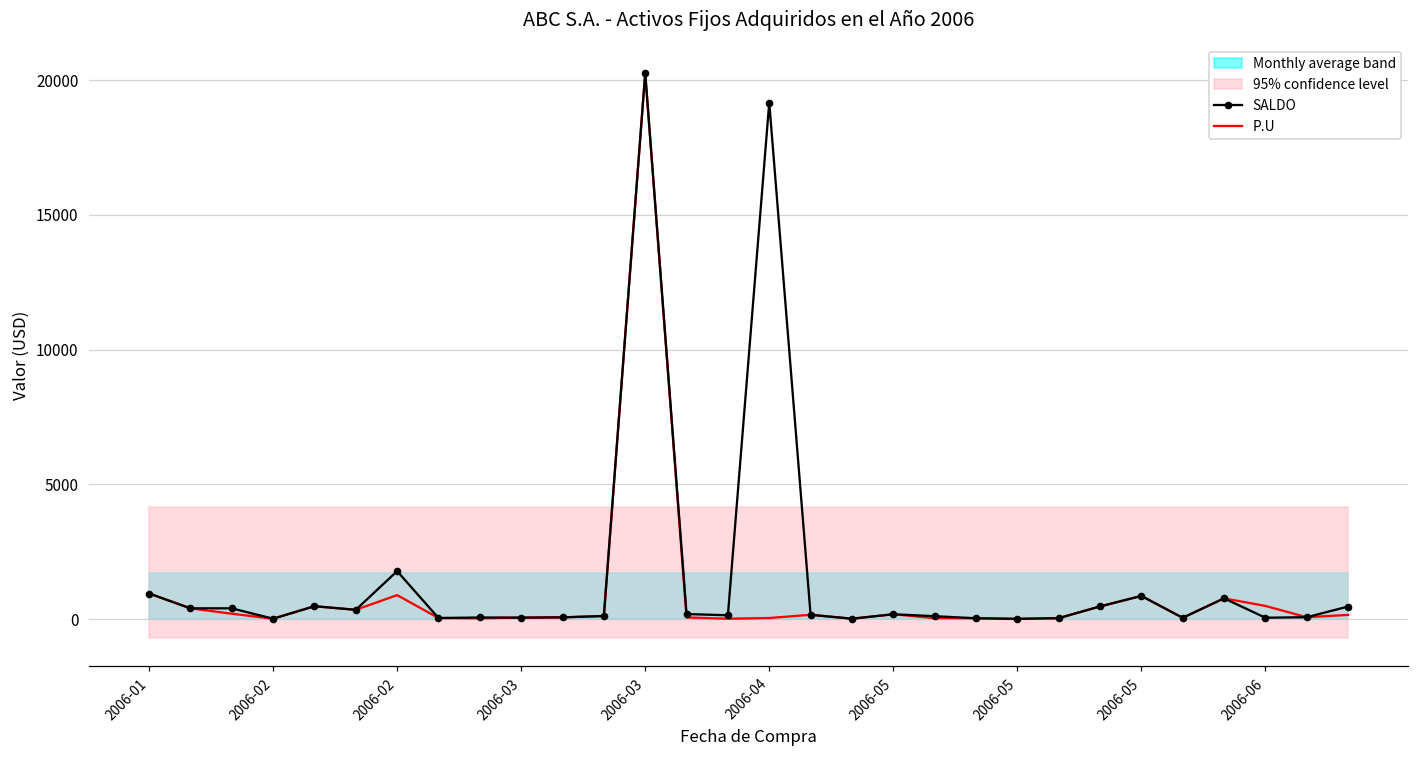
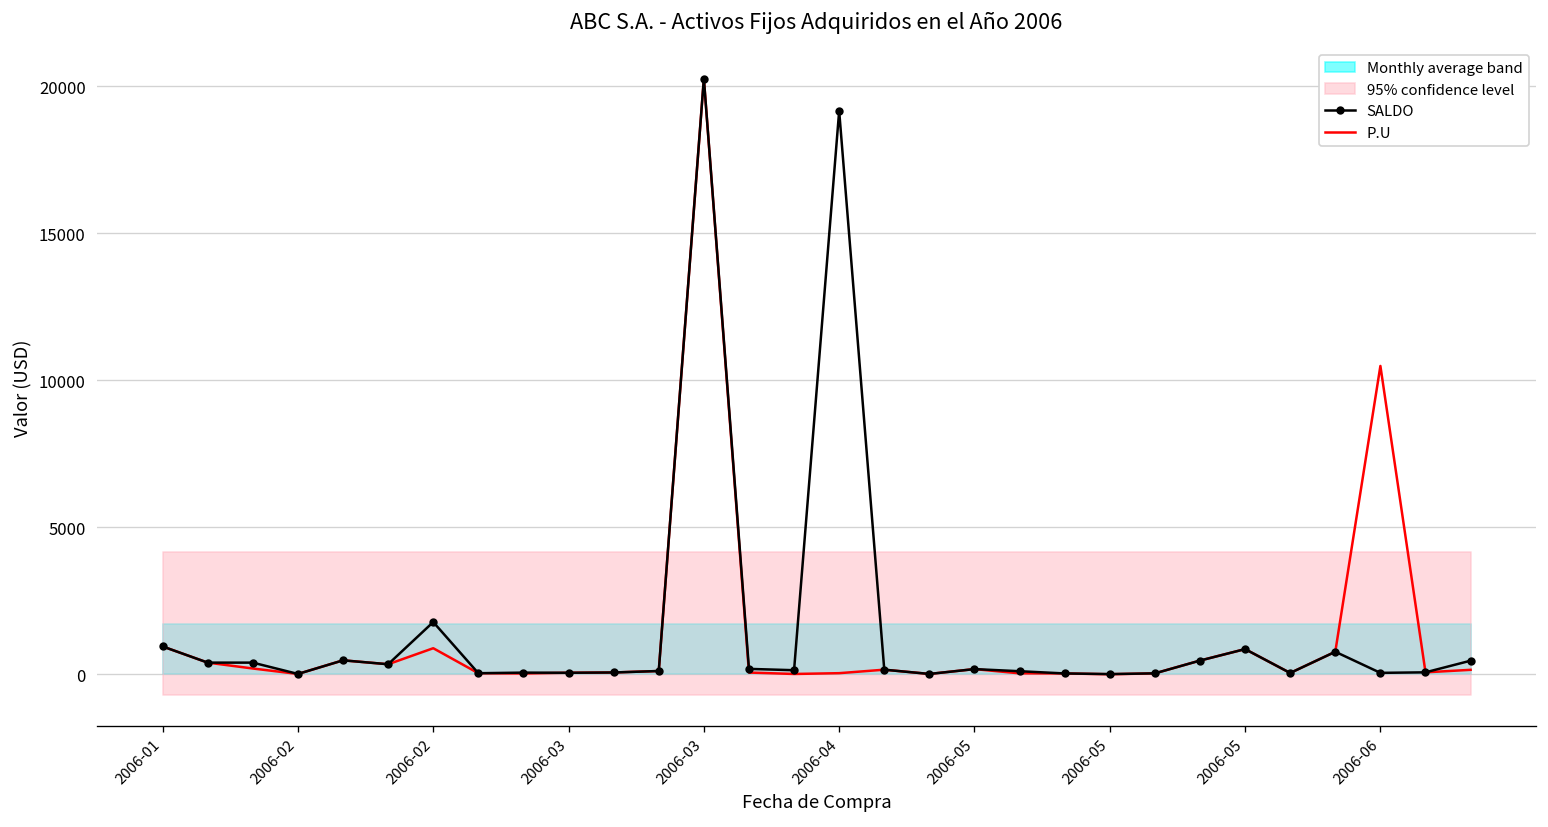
  {
    "Monthly average band": {
      "2006-01": 1700,
      "2006-04": 1700,
      "2006-06": 1700
    },
    "SALDO": {
      "2006-04": 19200,
      "2006-06": 100
    },
    "95% confidence level": {
      "2006-01": 4200,
      "2006-04": 4200,
      "2006-06": 4200
    },
    "P.U": {
      "2006-04": 0,
-     "2006-06": 500
+     "2006-06": 10500
    }
  }
